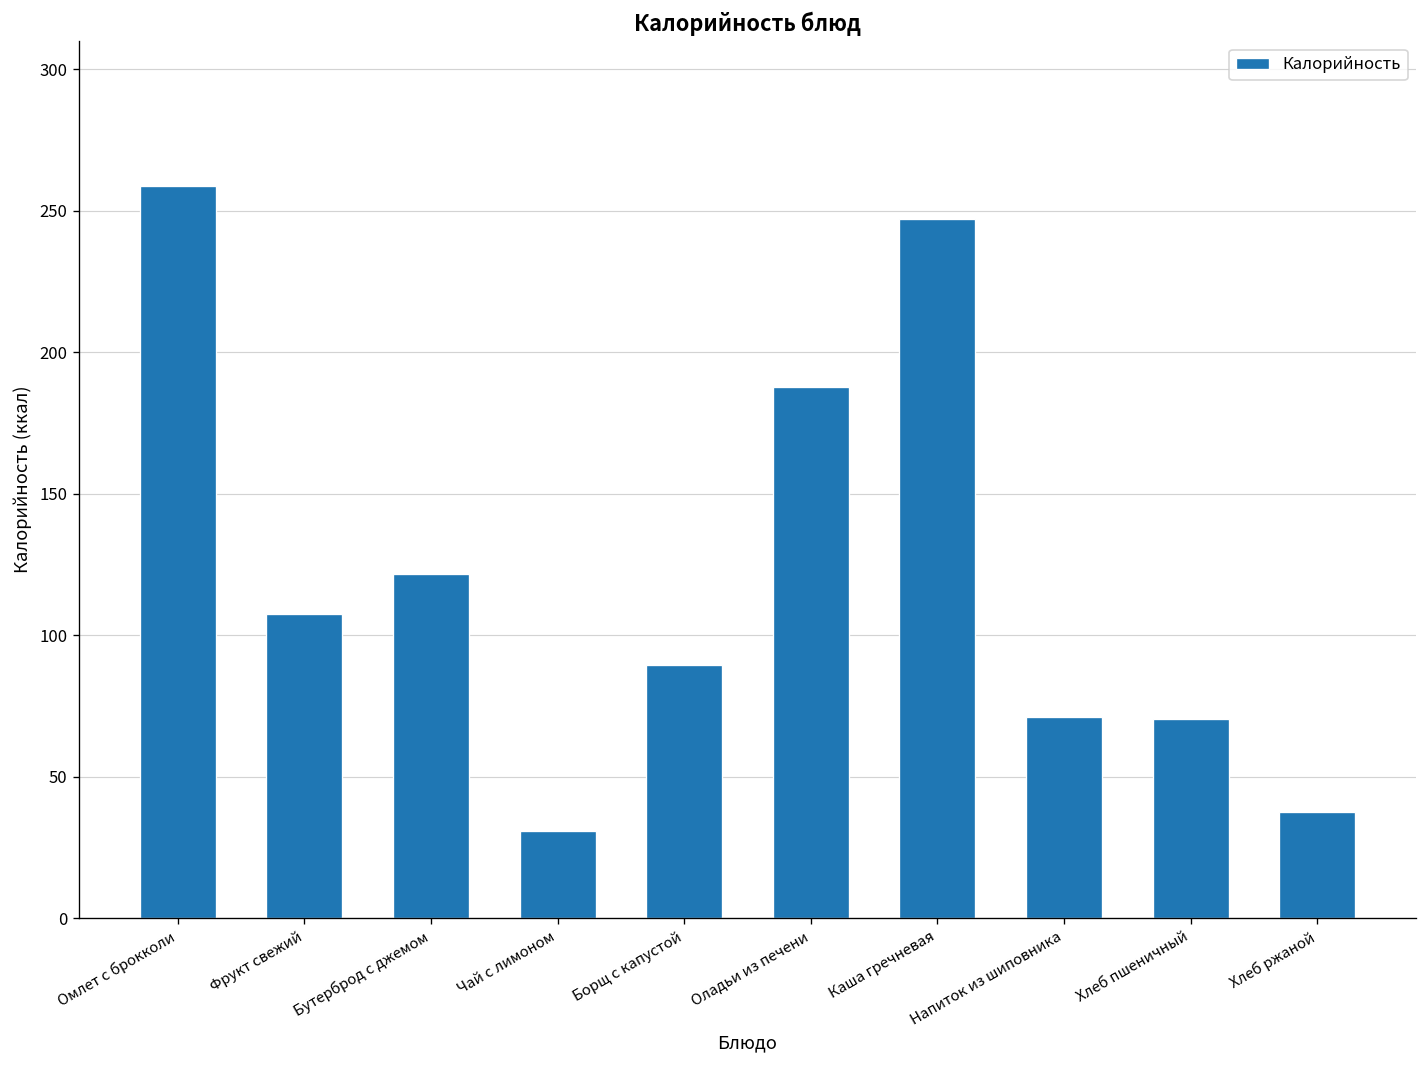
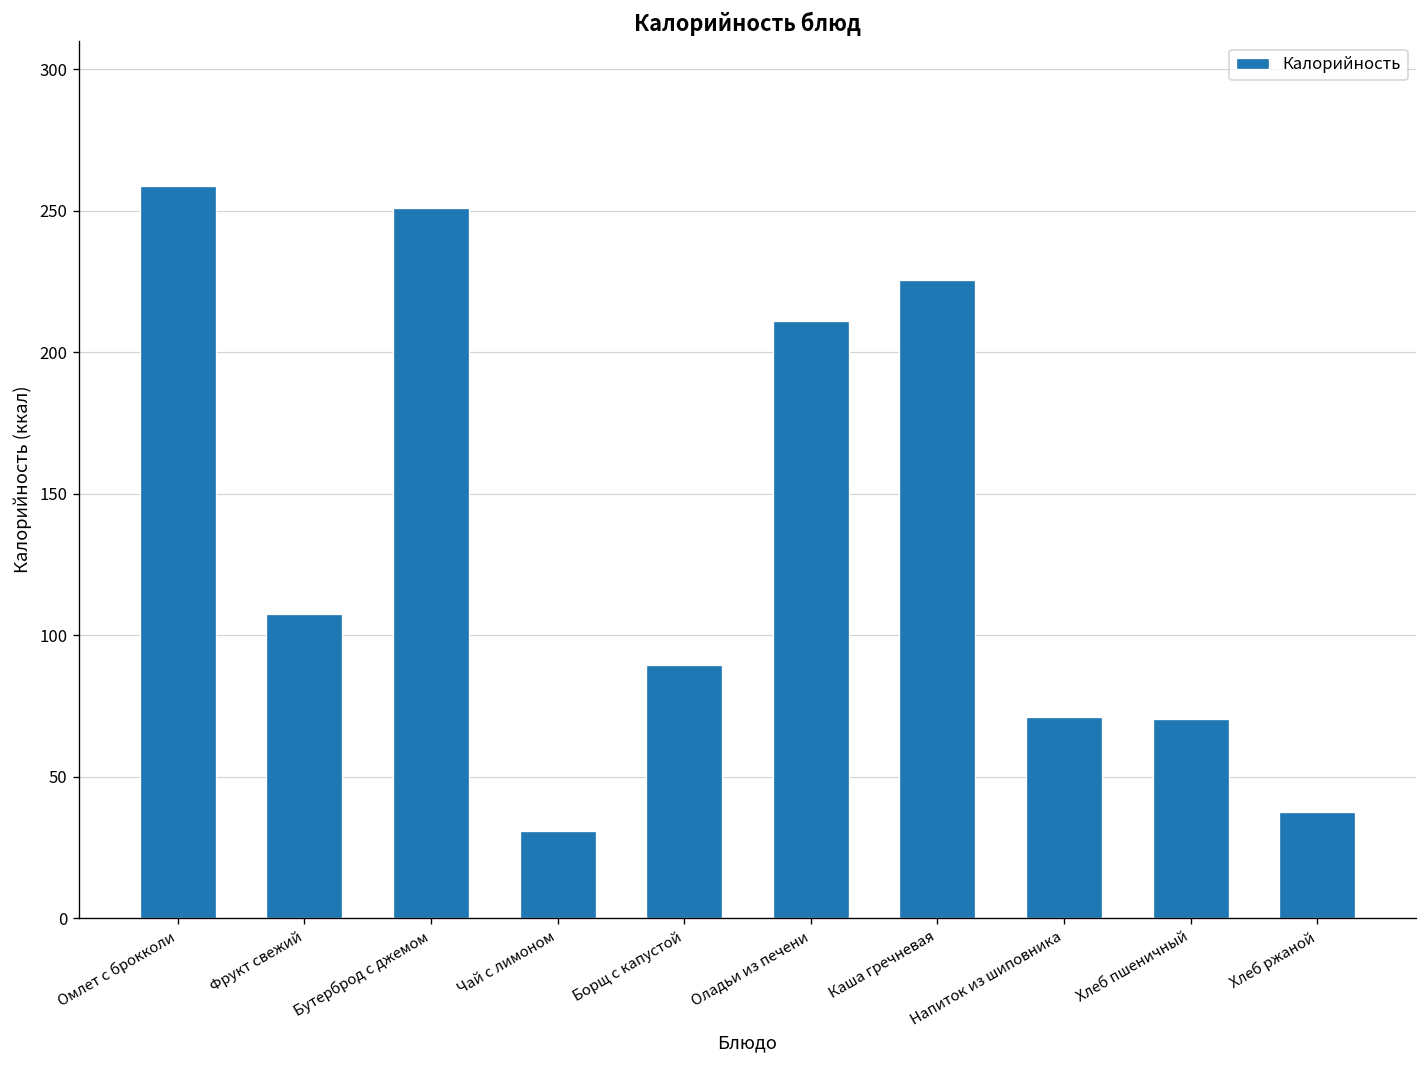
  {
    "Омлет с брокколи": 259,
    "Фрукт свежий": 108,
-   "Бутерброд с джемом": 122,
+   "Бутерброд с джемом": 251,
    "Чай с лимоном": 31,
    "Борщ с капустой": 89,
-   "Оладьи из печени": 188,
-   "Каша гречневая": 247,
+   "Оладьи из печени": 211,
+   "Каша гречневая": 226,
    "Напиток из шиповника": 71,
    "Хлеб пшеничный": 71,
    "Хлеб ржаной": 38
  }
